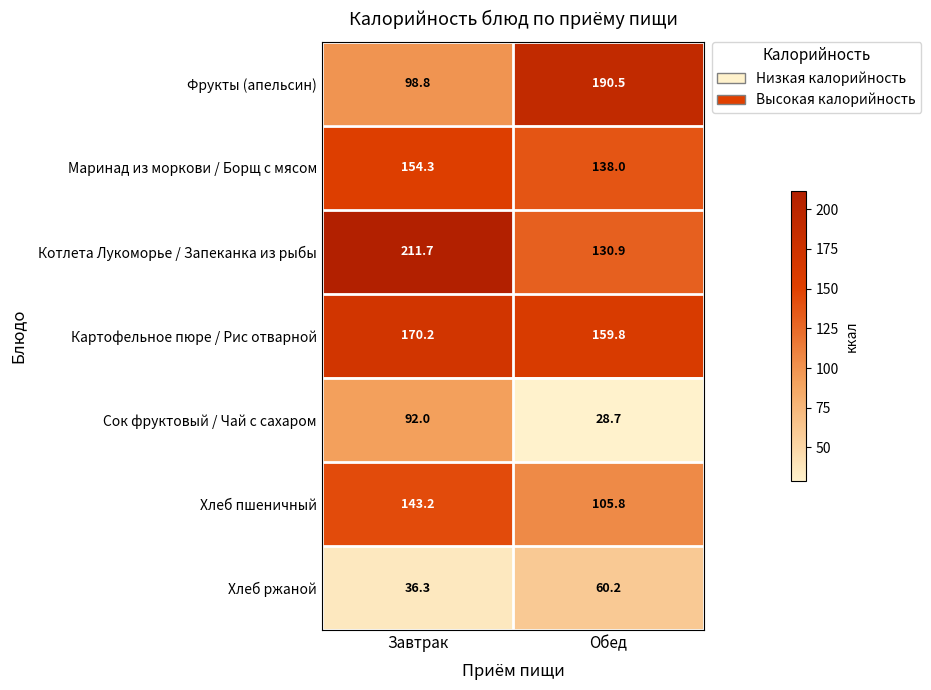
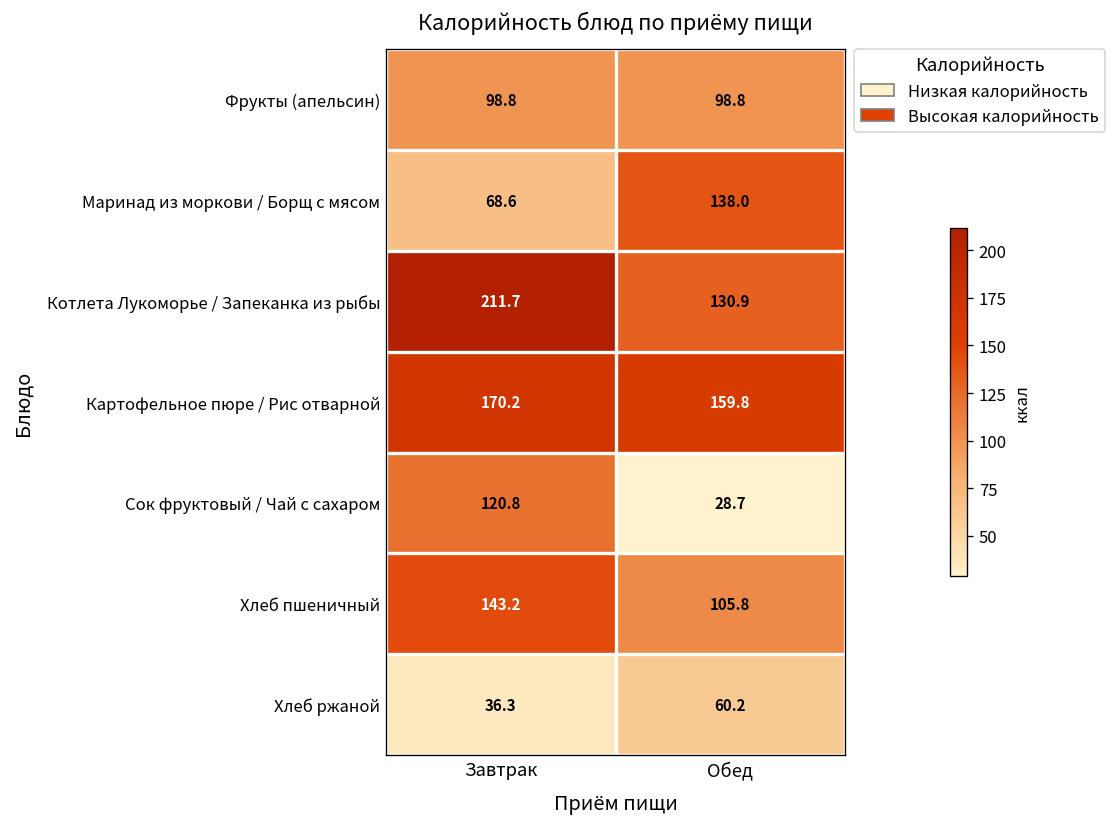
  {
    "Фрукты (апельсин)": {
      "Завтрак": 98.8,
-     "Обед": 190.5
+     "Обед": 98.8
    },
    "Маринад из моркови / Борщ с мясом": {
-     "Завтрак": 154.3,
+     "Завтрак": 68.6,
      "Обед": 138.0
    },
    "Котлета Лукоморье / Запеканка из рыбы": {
      "Завтрак": 211.7,
      "Обед": 130.9
    },
    "Картофельное пюре / Рис отварной": {
      "Завтрак": 170.2,
      "Обед": 159.8
    },
    "Сок фруктовый / Чай с сахаром": {
-     "Завтрак": 92.0,
+     "Завтрак": 120.8,
      "Обед": 28.7
    },
    "Хлеб пшеничный": {
      "Завтрак": 143.2,
      "Обед": 105.8
    },
    "Хлеб ржаной": {
      "Завтрак": 36.3,
      "Обед": 60.2
    }
  }
